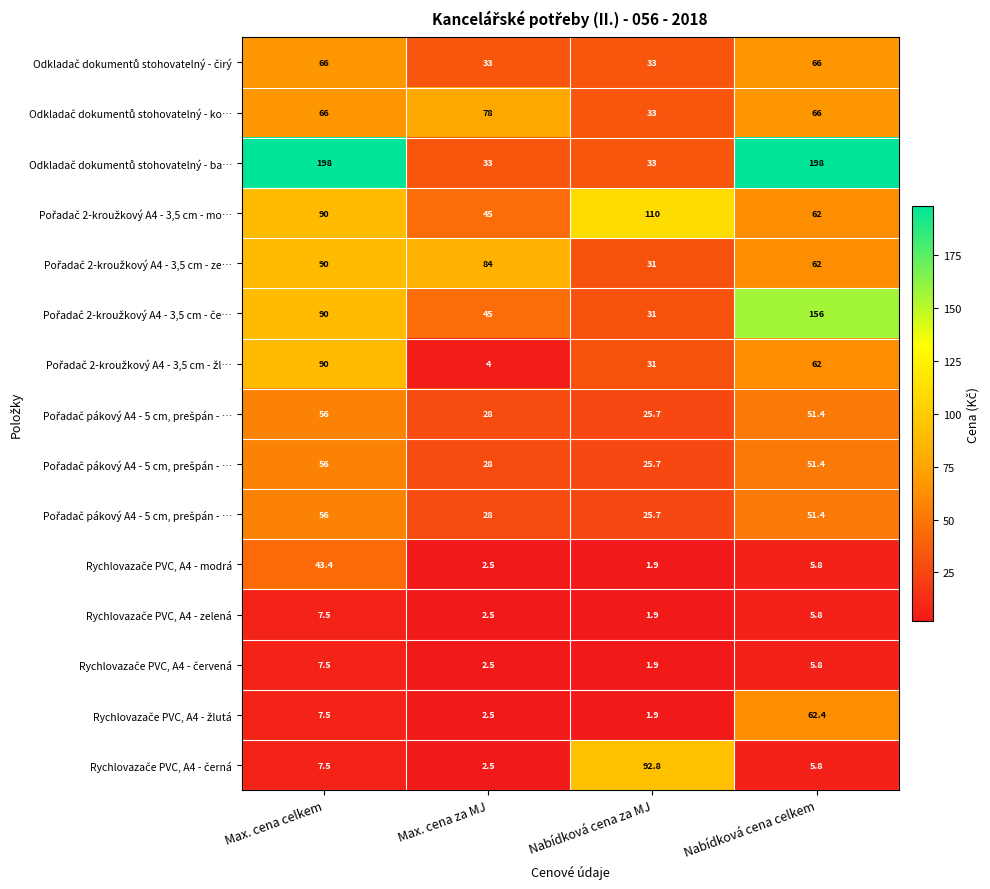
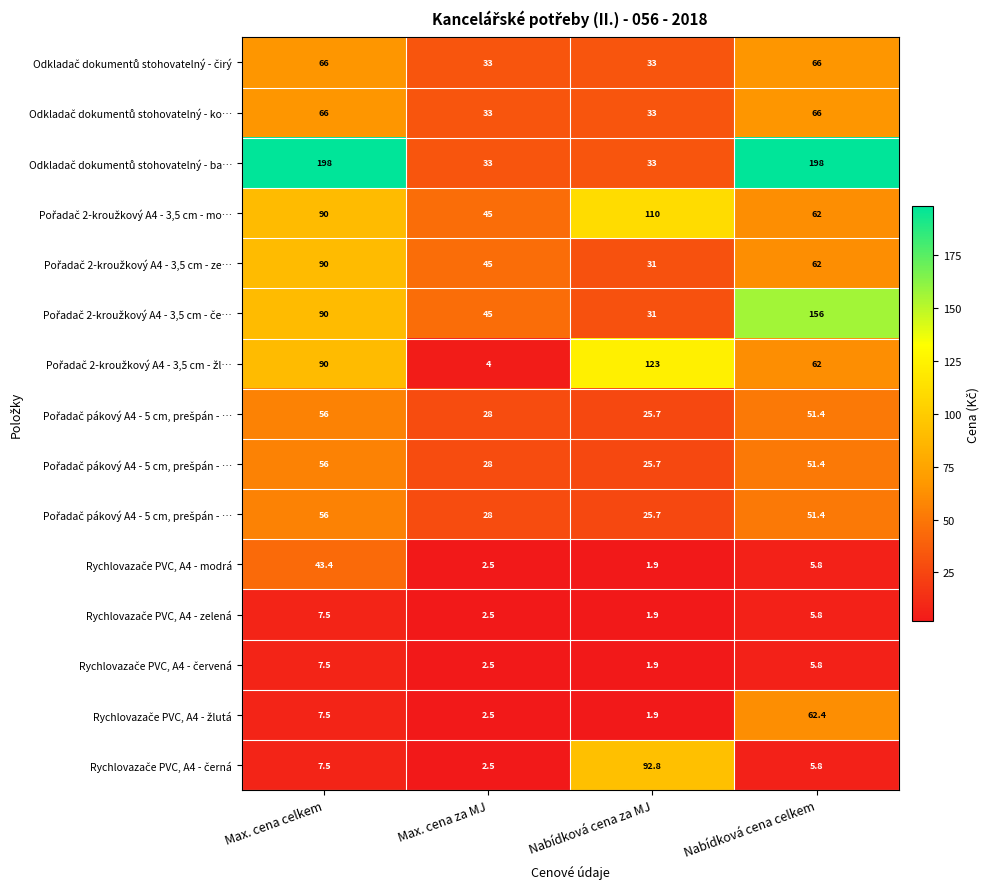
  {
    "Odkladač dokumentů stohovatelný - čirý": {
      "Max. cena celkem": 66,
      "Max. cena za MJ": 33,
      "Nabídková cena za MJ": 33,
      "Nabídková cena celkem": 66
    },
    "Odkladač dokumentů stohovatelný - ko…": {
      "Max. cena celkem": 66,
-     "Max. cena za MJ": 78,
+     "Max. cena za MJ": 33,
      "Nabídková cena za MJ": 33,
      "Nabídková cena celkem": 66
    },
    "Odkladač dokumentů stohovatelný - ba…": {
      "Max. cena celkem": 198,
      "Max. cena za MJ": 33,
      "Nabídková cena za MJ": 33,
      "Nabídková cena celkem": 198
    },
    "Pořadač 2-kroužkový A4 - 3,5 cm - mo…": {
      "Max. cena celkem": 90,
      "Max. cena za MJ": 45,
      "Nabídková cena za MJ": 110,
      "Nabídková cena celkem": 62
    },
    "Pořadač 2-kroužkový A4 - 3,5 cm - ze…": {
      "Max. cena celkem": 90,
-     "Max. cena za MJ": 84,
+     "Max. cena za MJ": 45,
      "Nabídková cena za MJ": 31,
      "Nabídková cena celkem": 62
    },
    "Pořadač 2-kroužkový A4 - 3,5 cm - če…": {
      "Max. cena celkem": 90,
      "Max. cena za MJ": 45,
      "Nabídková cena za MJ": 31,
      "Nabídková cena celkem": 156
    },
    "Pořadač 2-kroužkový A4 - 3,5 cm - žl…": {
      "Max. cena celkem": 90,
      "Max. cena za MJ": 4,
-     "Nabídková cena za MJ": 31,
+     "Nabídková cena za MJ": 123,
      "Nabídková cena celkem": 62
    },
    "Rychlovazače PVC, A4 - modrá": {
      "Max. cena celkem": 43.4,
      "Max. cena za MJ": 2.5,
      "Nabídková cena za MJ": 1.9,
      "Nabídková cena celkem": 5.8
    },
    "Rychlovazače PVC, A4 - zelená": {
      "Max. cena celkem": 7.5,
      "Max. cena za MJ": 2.5,
      "Nabídková cena za MJ": 1.9,
      "Nabídková cena celkem": 5.8
    },
    "Rychlovazače PVC, A4 - červená": {
      "Max. cena celkem": 7.5,
      "Max. cena za MJ": 2.5,
      "Nabídková cena za MJ": 1.9,
      "Nabídková cena celkem": 5.8
    },
    "Rychlovazače PVC, A4 - žlutá": {
      "Max. cena celkem": 7.5,
      "Max. cena za MJ": 2.5,
      "Nabídková cena za MJ": 1.9,
      "Nabídková cena celkem": 62.4
    },
    "Rychlovazače PVC, A4 - černá": {
      "Max. cena celkem": 7.5,
      "Max. cena za MJ": 2.5,
      "Nabídková cena za MJ": 92.8,
      "Nabídková cena celkem": 5.8
    }
  }
